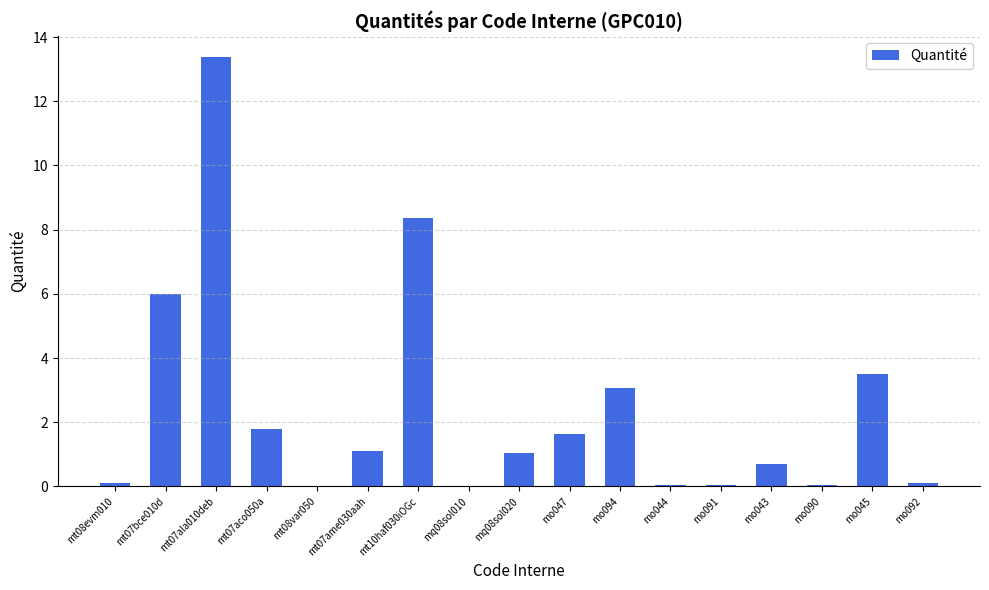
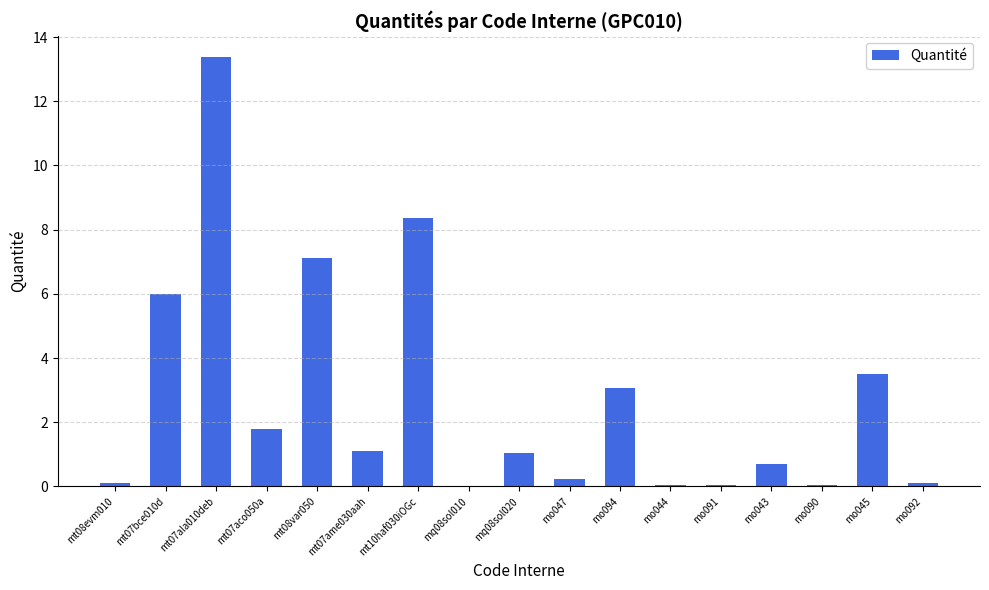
  {
    "mt08evm010": 0.1,
    "mt07bce010d": 6.0,
    "mt07ala010deb": 13.4,
    "mt07aco050a": 1.8,
-   "mt08var050": 0.0,
+   "mt08var050": 7.1,
    "mt07ame030aah": 1.1,
    "mt10haf030iOGc": 8.4,
    "mq08sol020": 1.0,
-   "mo047": 1.6,
+   "mo047": 0.2,
    "mo094": 3.1,
    "mo043": 0.7,
    "mo045": 3.5,
    "mo092": 0.1
  }
